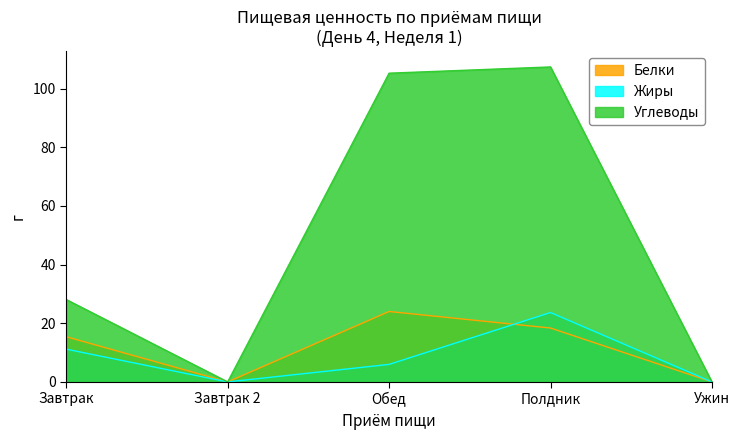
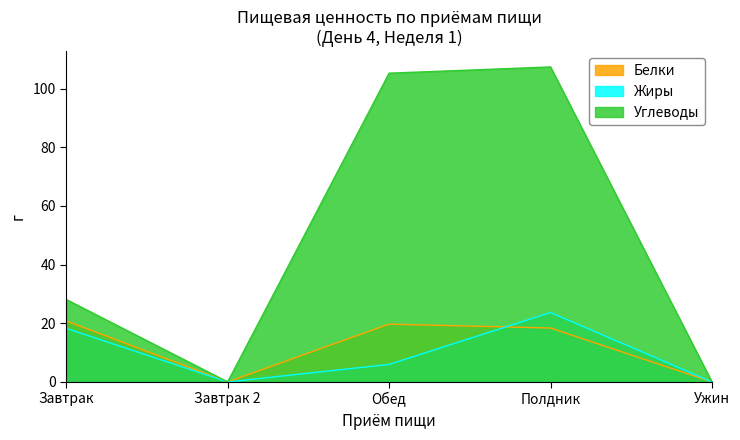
  {
    "Белки": {
-     "Завтрак": 15,
-     "Обед": 24,
+     "Завтрак": 21,
+     "Обед": 20,
      "Полдник": 18
    },
    "Жиры": {
-     "Завтрак": 11,
+     "Завтрак": 18,
      "Обед": 6,
      "Полдник": 24
    },
    "Углеводы": {
      "Завтрак": 28,
      "Обед": 105,
      "Полдник": 107
    }
  }
